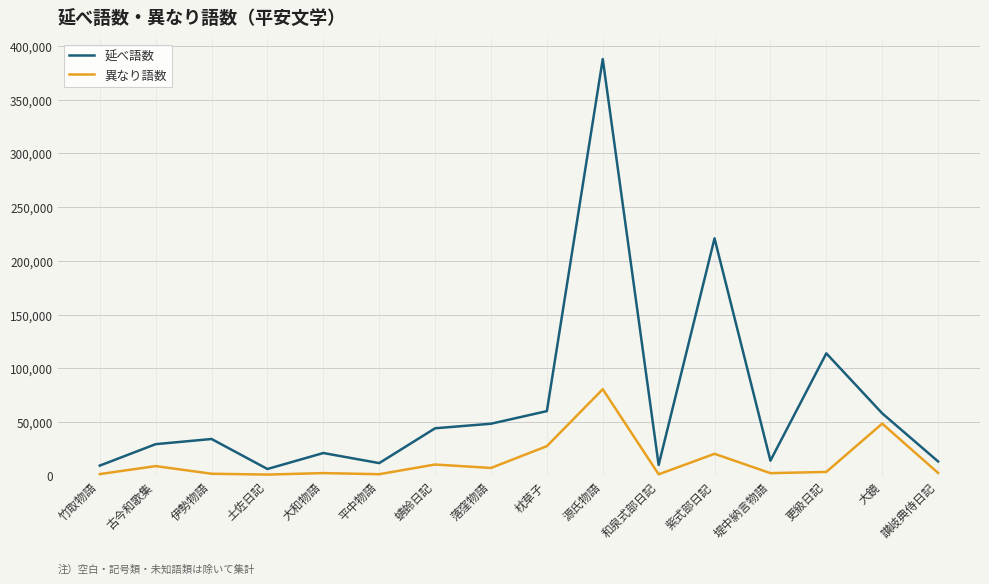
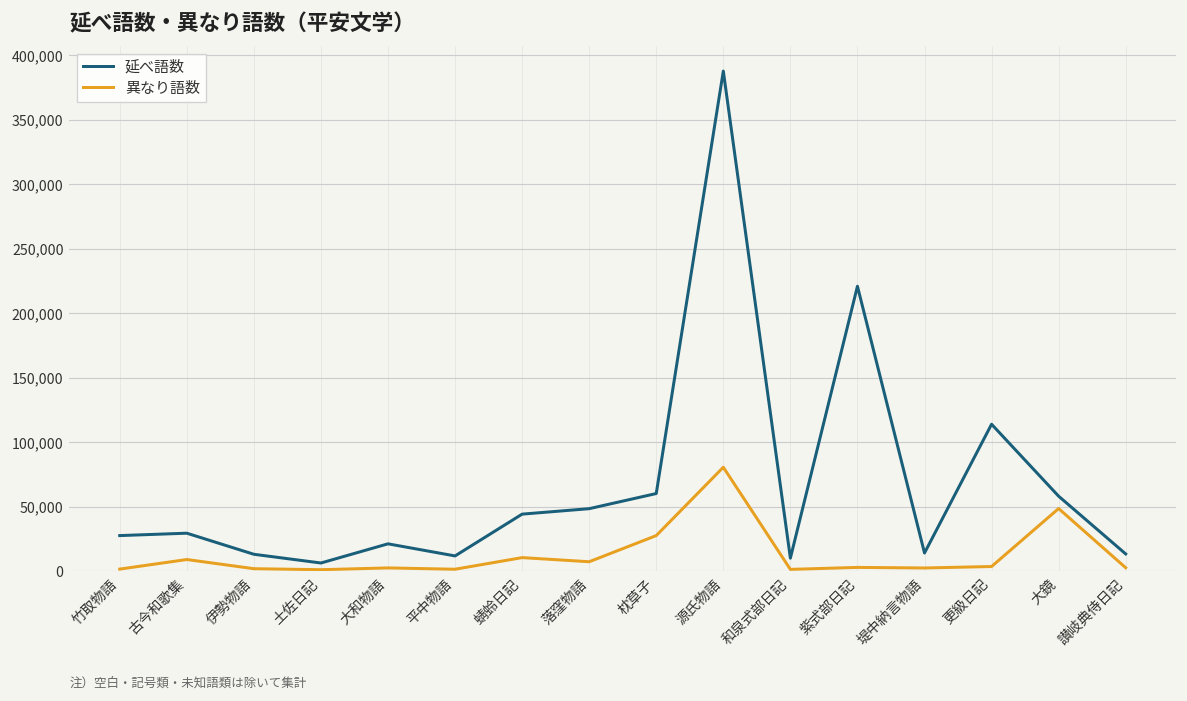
  {
    "延べ語数": {
-     "竹取物語": "9,000",
+     "竹取物語": "28,000",
      "古今和歌集": "29,000",
-     "伊勢物語": "34,000",
+     "伊勢物語": "13,000",
      "土佐日記": "6,000",
      "大和物語": "21,000",
      "平中物語": "12,000",
      "蜻蛉日記": "44,000",
      "落窪物語": "48,000",
      "枕草子": "60,000",
      "源氏物語": "388,000",
      "和泉式部日記": "10,000",
      "紫式部日記": "221,000",
      "堤中納言物語": "14,000",
      "更級日記": "114,000",
      "大鏡": "58,000",
      "讃岐典侍日記": "13,000"
    },
    "異なり語数": {
      "竹取物語": "2,000",
      "古今和歌集": "9,000",
      "伊勢物語": "2,000",
      "土佐日記": "1,000",
      "大和物語": "2,000",
      "平中物語": "1,000",
      "蜻蛉日記": "10,000",
      "落窪物語": "7,000",
      "枕草子": "28,000",
      "源氏物語": "81,000",
      "和泉式部日記": "1,000",
-     "紫式部日記": "20,000",
+     "紫式部日記": "3,000",
      "堤中納言物語": "2,000",
      "更級日記": "4,000",
      "大鏡": "49,000",
      "讃岐典侍日記": "3,000"
    }
  }
